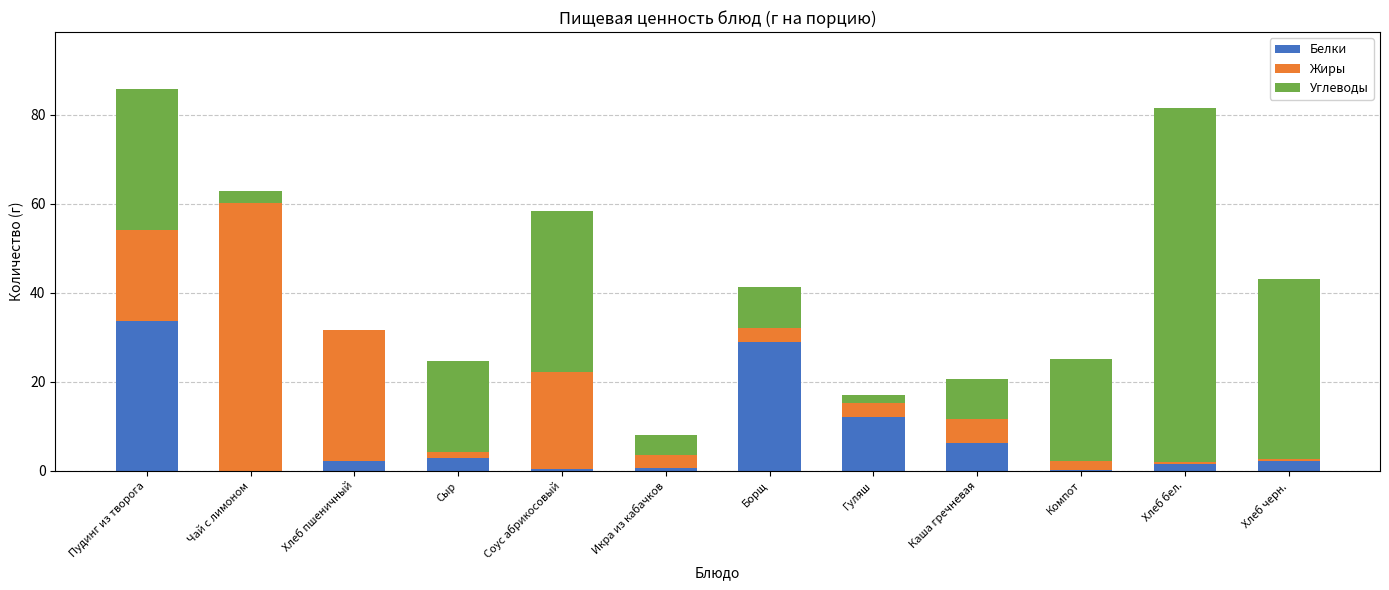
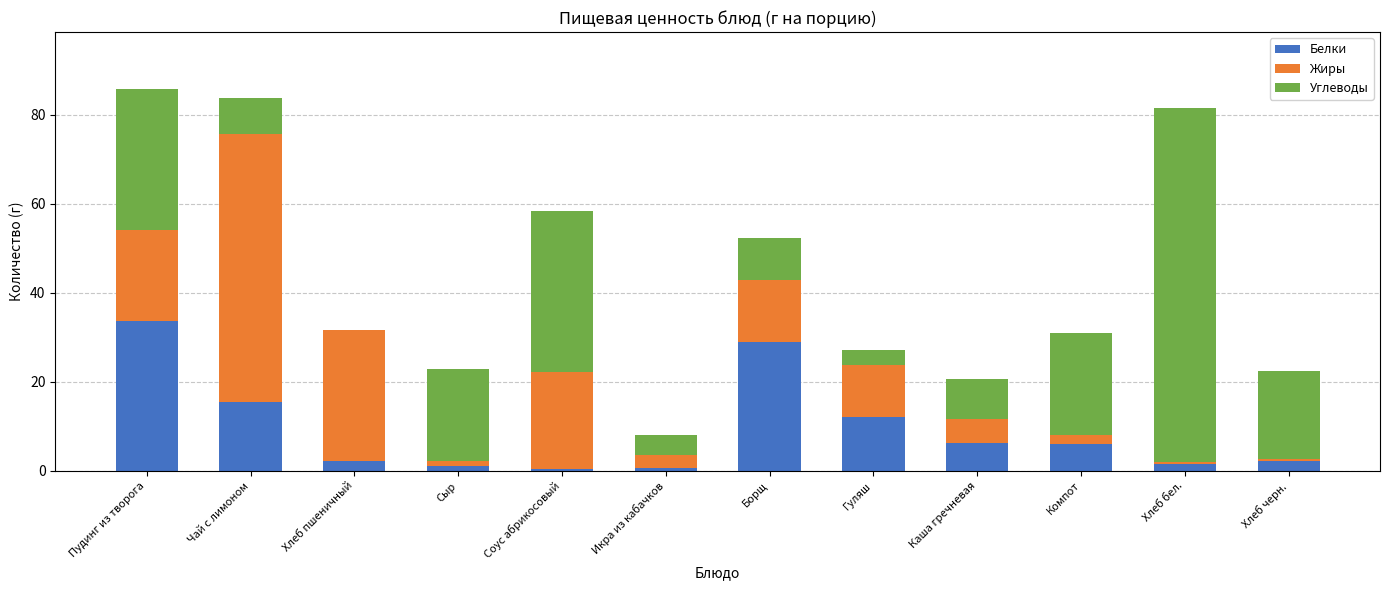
  {
    "Белки": {
      "Пудинг из творога": 34,
-     "Чай с лимоном": 0,
+     "Чай с лимоном": 16,
      "Хлеб пшеничный": 2,
-     "Сыр": 3,
+     "Сыр": 1,
      "Икра из кабачков": 1,
      "Борщ": 29,
      "Гуляш": 12,
      "Каша гречневая": 6,
-     "Компот": 0,
+     "Компот": 6,
      "Хлеб бел.": 2,
      "Хлеб черн.": 2
    },
    "Жиры": {
      "Пудинг из творога": 21,
      "Чай с лимоном": 60,
      "Хлеб пшеничный": 29,
      "Сыр": 1,
      "Соус абрикосовый": 22,
      "Икра из кабачков": 3,
-     "Борщ": 3,
-     "Гуляш": 3,
+     "Борщ": 14,
+     "Гуляш": 12,
      "Каша гречневая": 5,
      "Компот": 2,
      "Хлеб бел.": 1
    },
    "Углеводы": {
      "Пудинг из творога": 32,
-     "Чай с лимоном": 3,
+     "Чай с лимоном": 8,
      "Хлеб пшеничный": 0,
      "Сыр": 21,
      "Соус абрикосовый": 36,
      "Икра из кабачков": 5,
      "Борщ": 9,
-     "Гуляш": 2,
+     "Гуляш": 3,
      "Каша гречневая": 9,
      "Компот": 23,
      "Хлеб бел.": 79,
-     "Хлеб черн.": 41
+     "Хлеб черн.": 20
    }
  }
